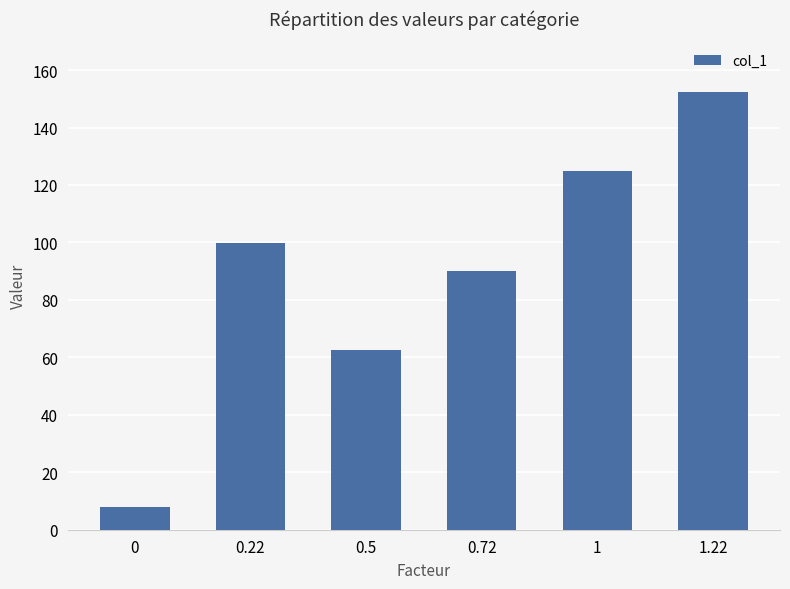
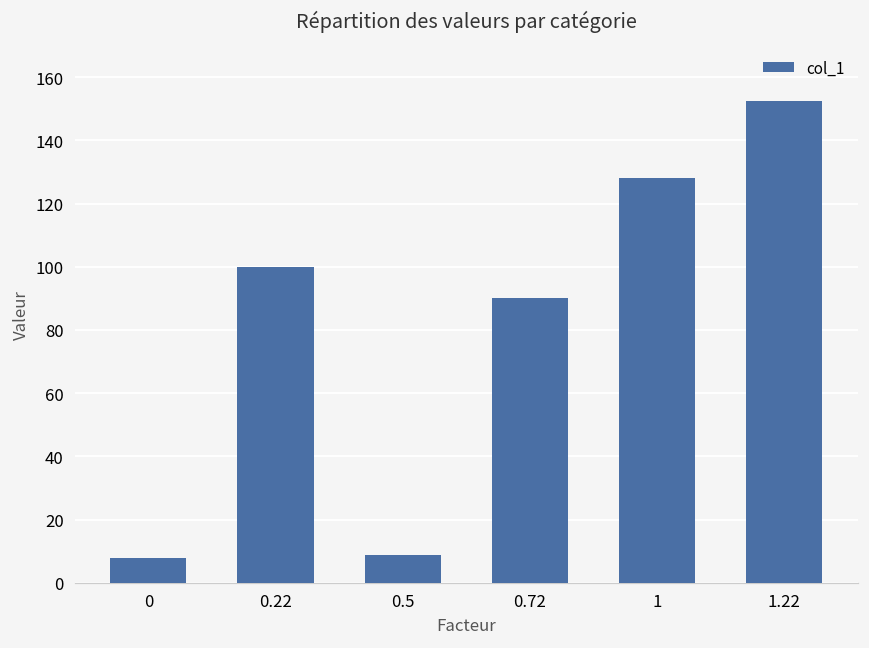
  {
    "0": 8,
    "0.22": 100,
-   "0.5": 63,
+   "0.5": 9,
    "0.72": 90,
-   "1": 125,
+   "1": 128,
    "1.22": 153
  }
